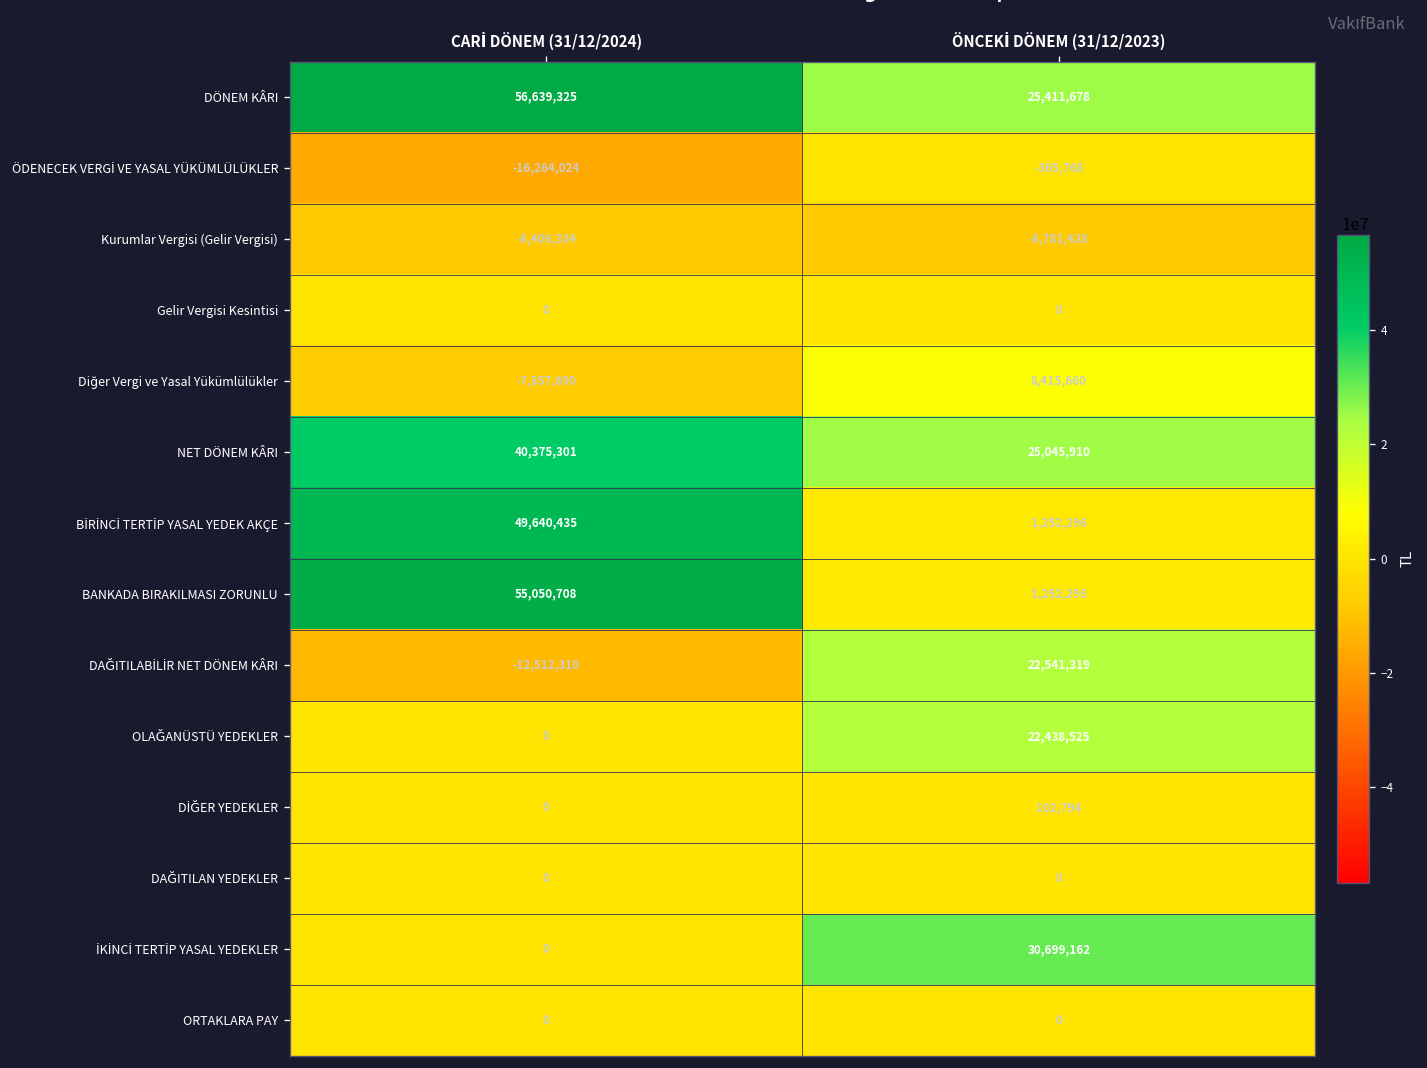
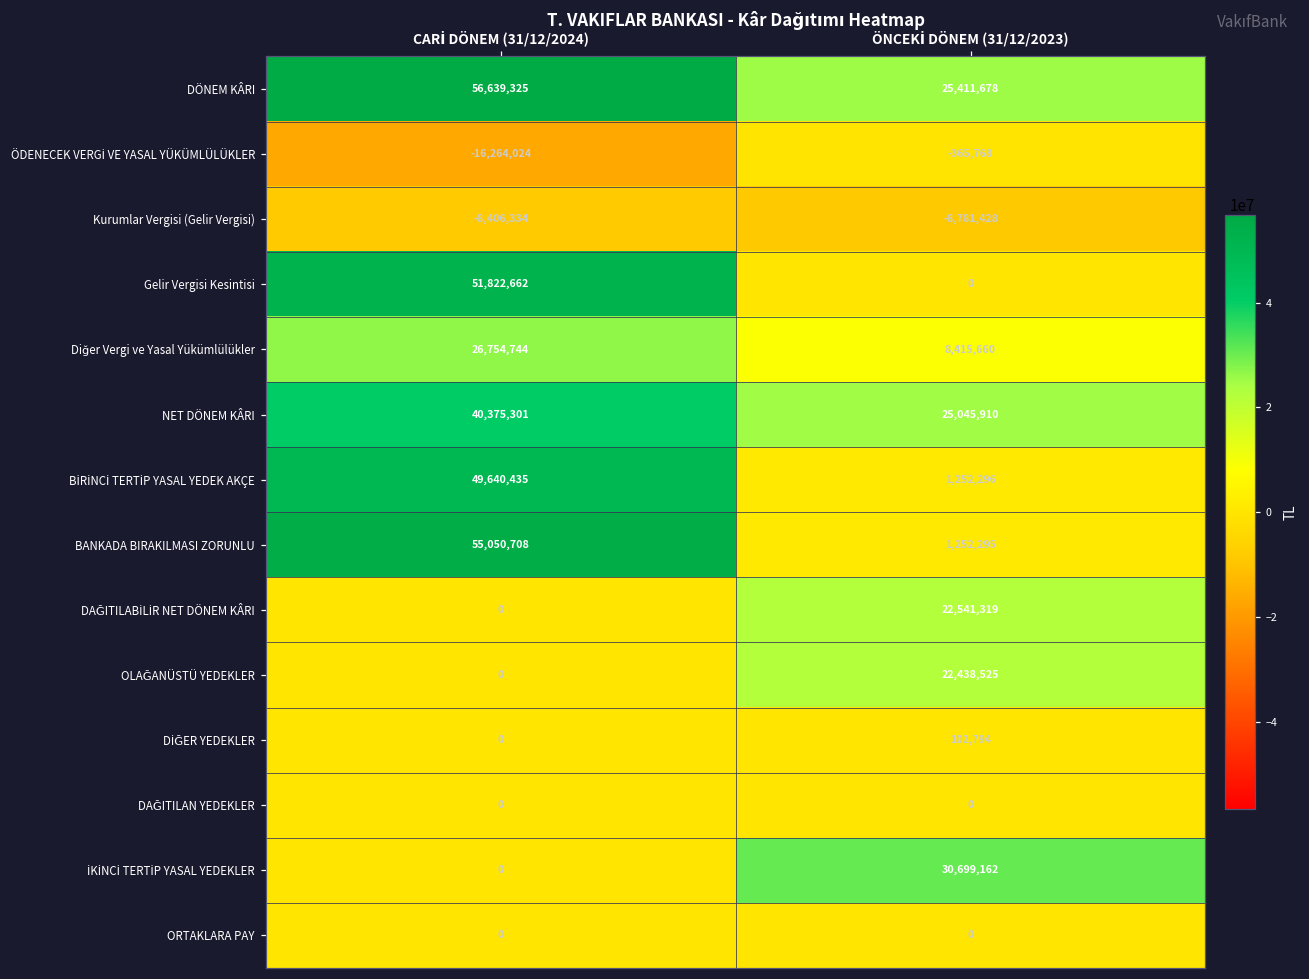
  {
    "DÖNEM KÂRI": {
      "CARİ DÖNEM (31/12/2024)": "56,639,325",
      "ÖNCEKİ DÖNEM (31/12/2023)": "25,411,678"
    },
    "ÖDENECEK VERGİ VE YASAL YÜKÜMLÜLÜKLER": {
      "CARİ DÖNEM (31/12/2024)": "-16,264,024",
      "ÖNCEKİ DÖNEM (31/12/2023)": "-365,768"
    },
    "Kurumlar Vergisi (Gelir Vergisi)": {
      "CARİ DÖNEM (31/12/2024)": "-8,406,334",
      "ÖNCEKİ DÖNEM (31/12/2023)": "-8,781,428"
    },
    "Gelir Vergisi Kesintisi": {
-     "CARİ DÖNEM (31/12/2024)": "0",
+     "CARİ DÖNEM (31/12/2024)": "51,822,662",
      "ÖNCEKİ DÖNEM (31/12/2023)": "0"
    },
    "Diğer Vergi ve Yasal Yükümlülükler": {
-     "CARİ DÖNEM (31/12/2024)": "-7,857,690",
+     "CARİ DÖNEM (31/12/2024)": "26,754,744",
      "ÖNCEKİ DÖNEM (31/12/2023)": "8,415,660"
    },
    "NET DÖNEM KÂRI": {
      "CARİ DÖNEM (31/12/2024)": "40,375,301",
      "ÖNCEKİ DÖNEM (31/12/2023)": "25,045,910"
    },
    "BİRİNCİ TERTİP YASAL YEDEK AKÇE": {
      "CARİ DÖNEM (31/12/2024)": "49,640,435",
      "ÖNCEKİ DÖNEM (31/12/2023)": "1,252,296"
    },
    "BANKADA BIRAKILMASI ZORUNLU": {
      "CARİ DÖNEM (31/12/2024)": "55,050,708",
      "ÖNCEKİ DÖNEM (31/12/2023)": "1,252,295"
    },
    "DAĞITILABİLİR NET DÖNEM KÂRI": {
-     "CARİ DÖNEM (31/12/2024)": "-12,512,310",
+     "CARİ DÖNEM (31/12/2024)": "0",
      "ÖNCEKİ DÖNEM (31/12/2023)": "22,541,319"
    },
    "OLAĞANÜSTÜ YEDEKLER": {
      "CARİ DÖNEM (31/12/2024)": "0",
      "ÖNCEKİ DÖNEM (31/12/2023)": "22,438,525"
    },
    "DİĞER YEDEKLER": {
      "CARİ DÖNEM (31/12/2024)": "0",
      "ÖNCEKİ DÖNEM (31/12/2023)": "102,794"
    },
    "DAĞITILAN YEDEKLER": {
      "CARİ DÖNEM (31/12/2024)": "0",
      "ÖNCEKİ DÖNEM (31/12/2023)": "0"
    },
    "İKİNCİ TERTİP YASAL YEDEKLER": {
      "CARİ DÖNEM (31/12/2024)": "0",
      "ÖNCEKİ DÖNEM (31/12/2023)": "30,699,162"
    },
    "ORTAKLARA PAY": {
      "CARİ DÖNEM (31/12/2024)": "0",
      "ÖNCEKİ DÖNEM (31/12/2023)": "0"
    }
  }
